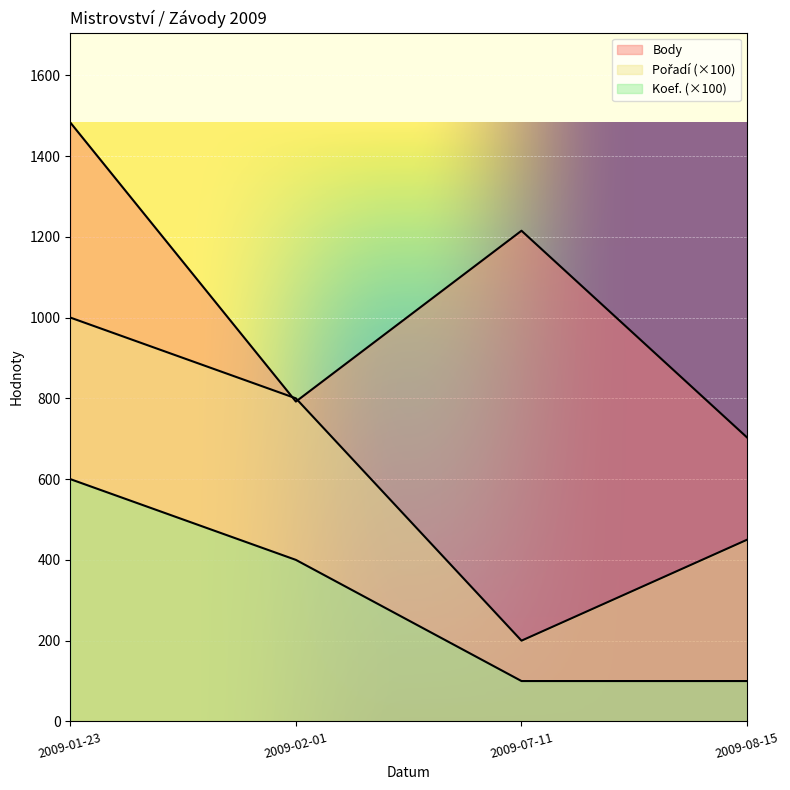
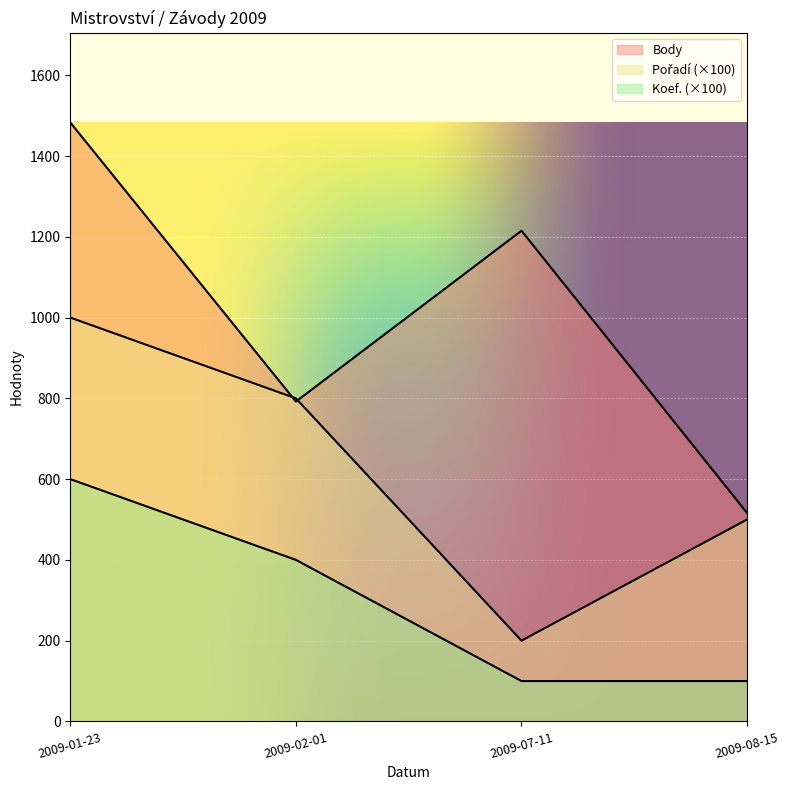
  {
    "Body": {
      "2009-01-23": 1480,
      "2009-02-01": 790,
      "2009-07-11": 1220,
-     "2009-08-15": 700
+     "2009-08-15": 520
    },
    "Pořadí (×100)": {
      "2009-01-23": 1000,
      "2009-02-01": 800,
      "2009-07-11": 200,
-     "2009-08-15": 450
+     "2009-08-15": 500
    },
    "Koef. (×100)": {
      "2009-01-23": 600,
      "2009-02-01": 400,
      "2009-07-11": 100,
      "2009-08-15": 100
    }
  }
